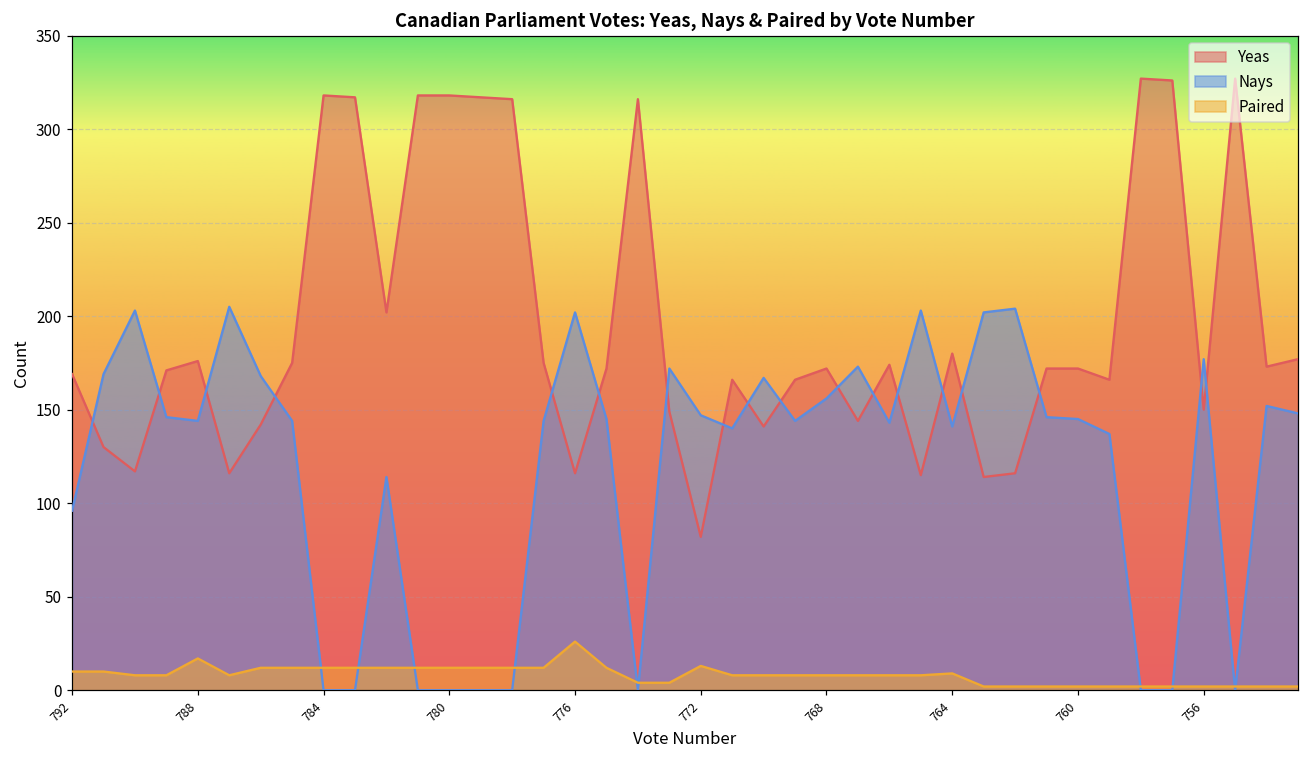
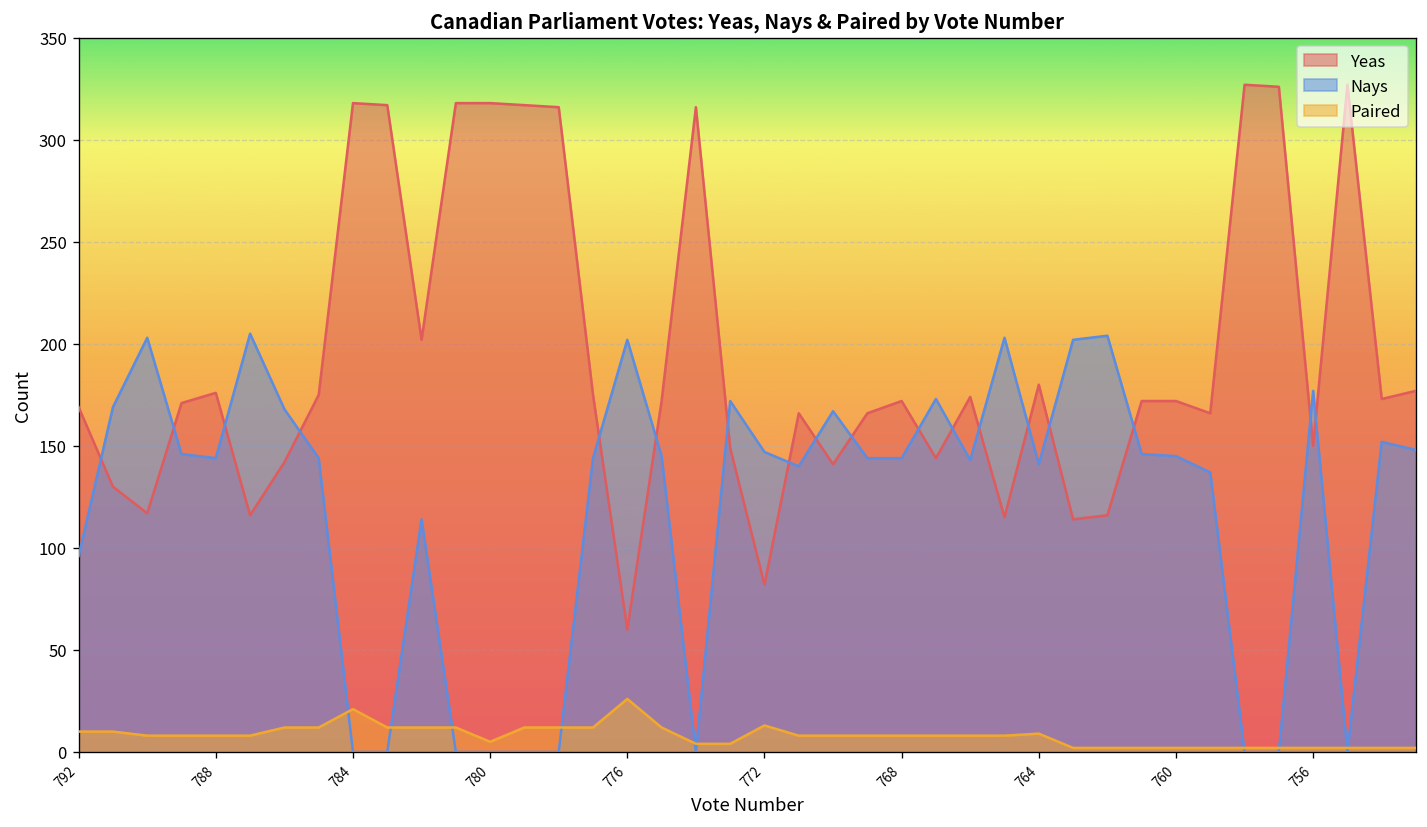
  {
    "Yeas": {
      "792": 169,
      "788": 176,
      "784": 318,
      "780": 318,
-     "776": 116,
+     "776": 60,
      "772": 82,
      "768": 172,
      "764": 180,
      "760": 172,
      "756": 150
    },
    "Nays": {
      "792": 96,
      "788": 144,
      "784": 0,
      "780": 0,
      "776": 202,
      "772": 147,
-     "768": 156,
+     "768": 144,
      "764": 141,
      "760": 145,
      "756": 177
    },
    "Paired": {
      "792": 10,
-     "788": 17,
-     "784": 12,
-     "780": 12,
+     "788": 8,
+     "784": 21,
+     "780": 5,
      "776": 26,
      "772": 13,
      "768": 8,
      "764": 9,
      "760": 2,
      "756": 2
    }
  }
